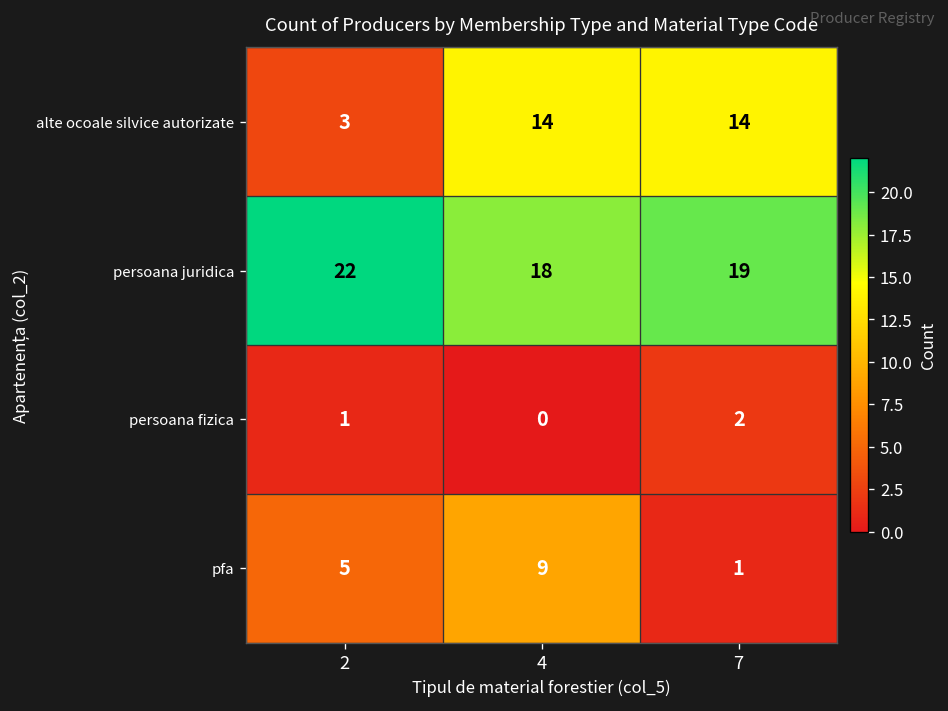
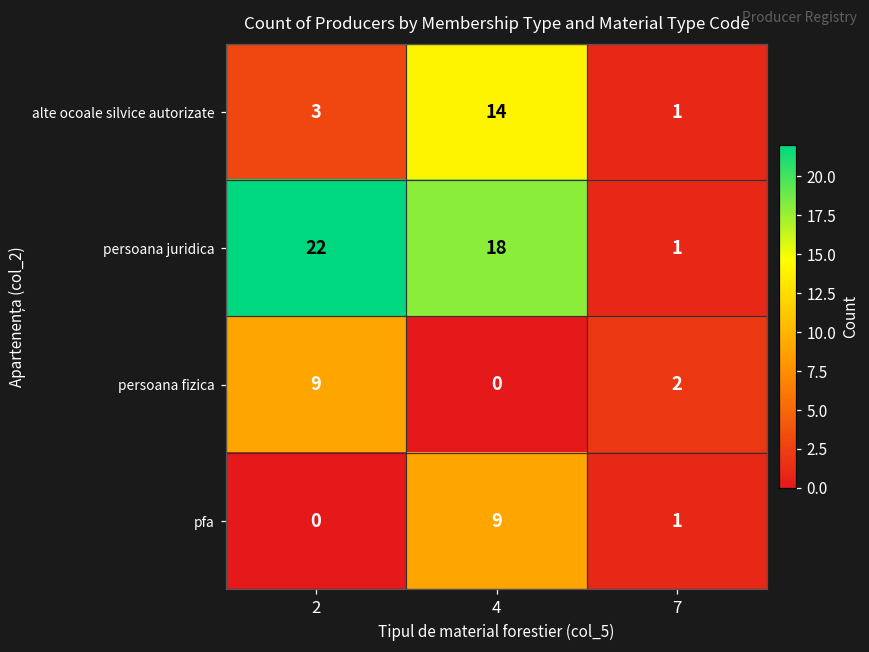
  {
    "alte ocoale silvice autorizate": {
      "2": 3,
      "4": 14,
-     "7": 14
+     "7": 1
    },
    "persoana juridica": {
      "2": 22,
      "4": 18,
-     "7": 19
+     "7": 1
    },
    "persoana fizica": {
-     "2": 1,
+     "2": 9,
      "4": 0,
      "7": 2
    },
    "pfa": {
-     "2": 5,
+     "2": 0,
      "4": 9,
      "7": 1
    }
  }
